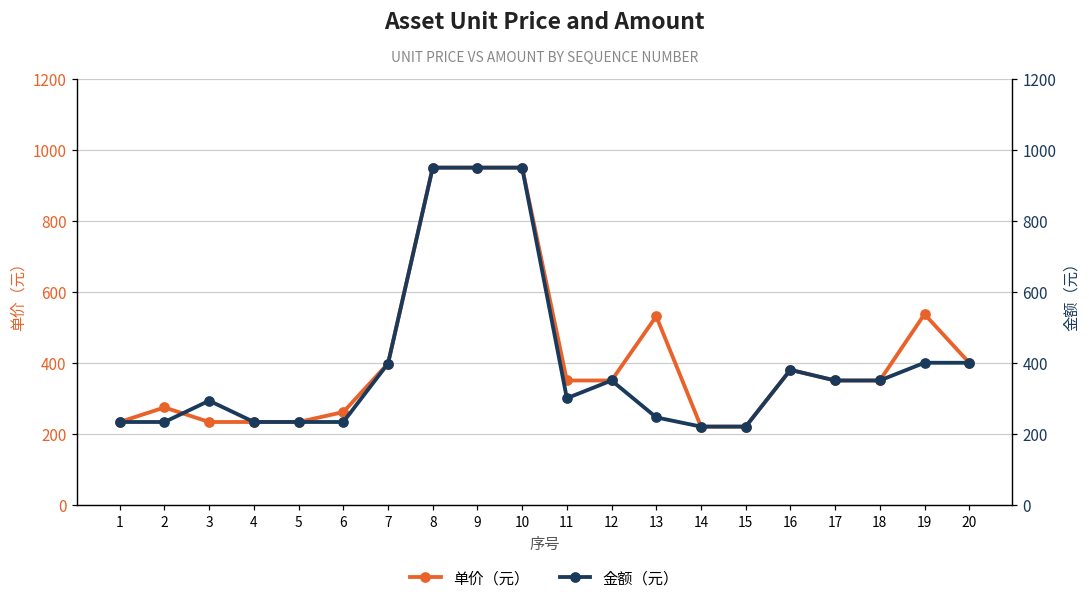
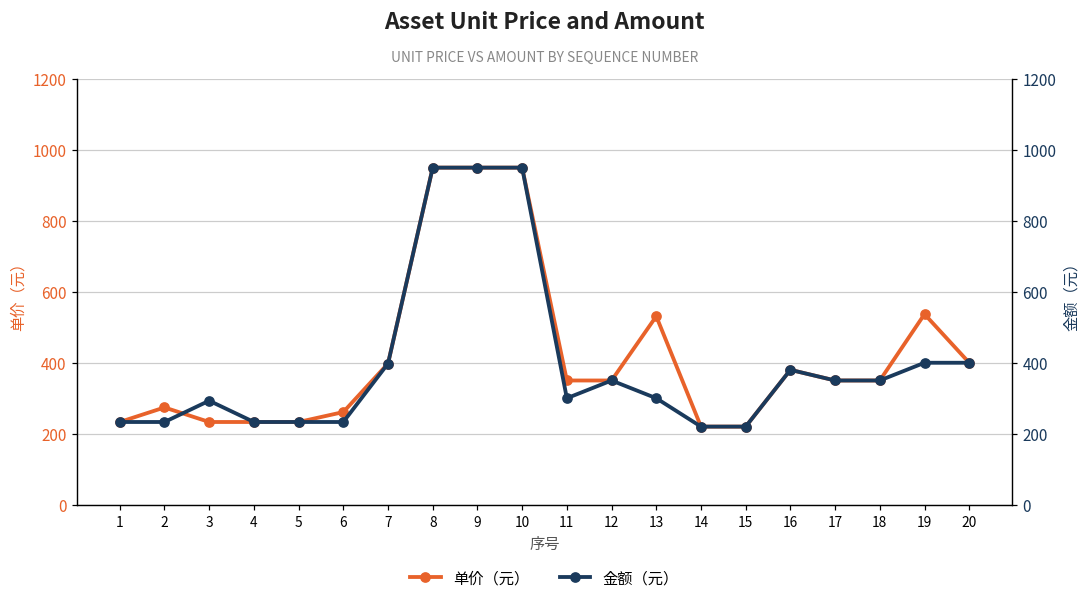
  {
    "单价（元）": {
      "1": 230,
      "2": 270,
      "3": 230,
      "4": 230,
      "5": 230,
      "6": 260,
      "7": 400,
      "8": 950,
      "9": 950,
      "10": 950,
      "11": 350,
      "12": 350,
      "13": 530,
      "14": 220,
      "15": 220,
      "16": 380,
      "17": 350,
      "18": 350,
      "19": 540,
      "20": 400
    },
    "金额（元）": {
      "1": 230,
      "2": 230,
      "3": 290,
      "4": 230,
      "5": 230,
      "6": 230,
      "7": 400,
      "8": 950,
      "9": 950,
      "10": 950,
      "11": 300,
      "12": 350,
-     "13": 250,
+     "13": 300,
      "14": 220,
      "15": 220,
      "16": 380,
      "17": 350,
      "18": 350,
      "19": 400,
      "20": 400
    }
  }
